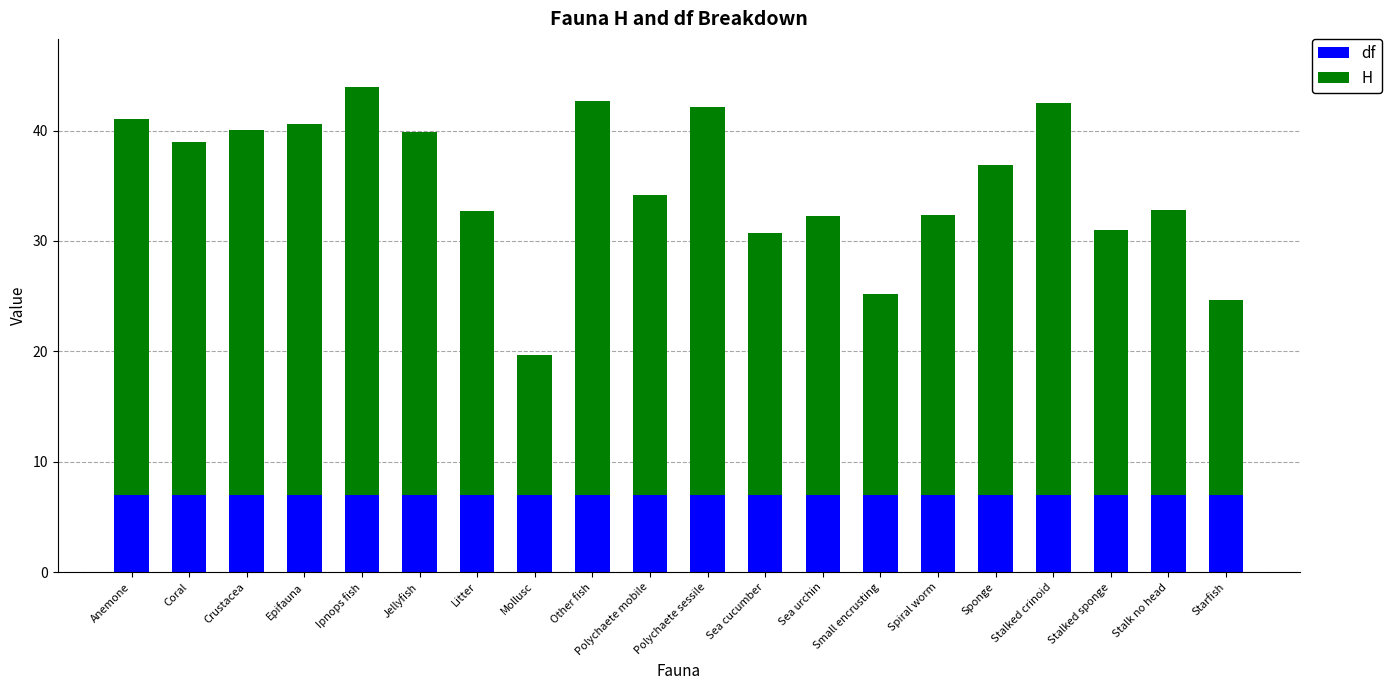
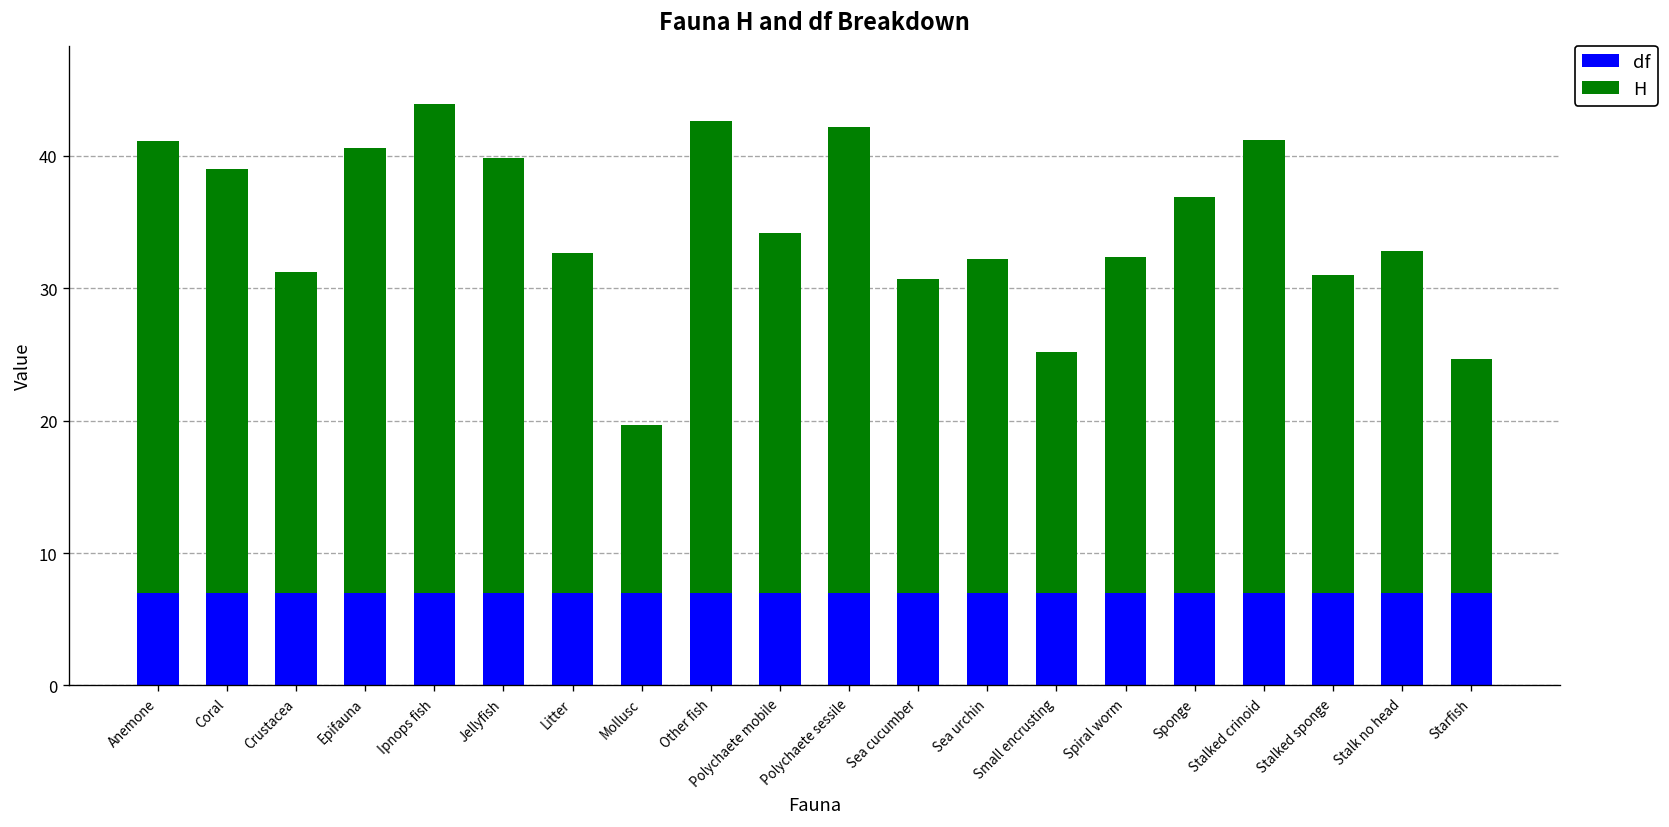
  {
    "df": {
      "Anemone": 7.0,
      "Coral": 7.0,
      "Crustacea": 7.0,
      "Epifauna": 7.0,
      "Ipnops fish": 7.0,
      "Jellyfish": 7.0,
      "Litter": 7.0,
      "Mollusc": 7.0,
      "Other fish": 7.0,
      "Polychaete mobile": 7.0,
      "Polychaete sessile": 7.0,
      "Sea cucumber": 7.0,
      "Sea urchin": 7.0,
      "Small encrusting": 7.0,
      "Spiral worm": 7.0,
      "Sponge": 7.0,
      "Stalked crinoid": 7.0,
      "Stalked sponge": 7.0,
      "Stalk no head": 7.0,
      "Starfish": 7.0
    },
    "H": {
      "Anemone": 34.1,
      "Coral": 32.0,
-     "Crustacea": 33.1,
+     "Crustacea": 24.2,
      "Epifauna": 33.6,
      "Ipnops fish": 36.9,
      "Jellyfish": 32.9,
      "Litter": 25.7,
      "Mollusc": 12.7,
      "Other fish": 35.7,
      "Polychaete mobile": 27.1,
      "Polychaete sessile": 35.2,
      "Sea cucumber": 23.7,
      "Sea urchin": 25.2,
      "Small encrusting": 18.2,
      "Spiral worm": 25.4,
      "Sponge": 29.9,
-     "Stalked crinoid": 35.5,
+     "Stalked crinoid": 34.2,
      "Stalked sponge": 24.0,
      "Stalk no head": 25.8,
      "Starfish": 17.7
    }
  }
